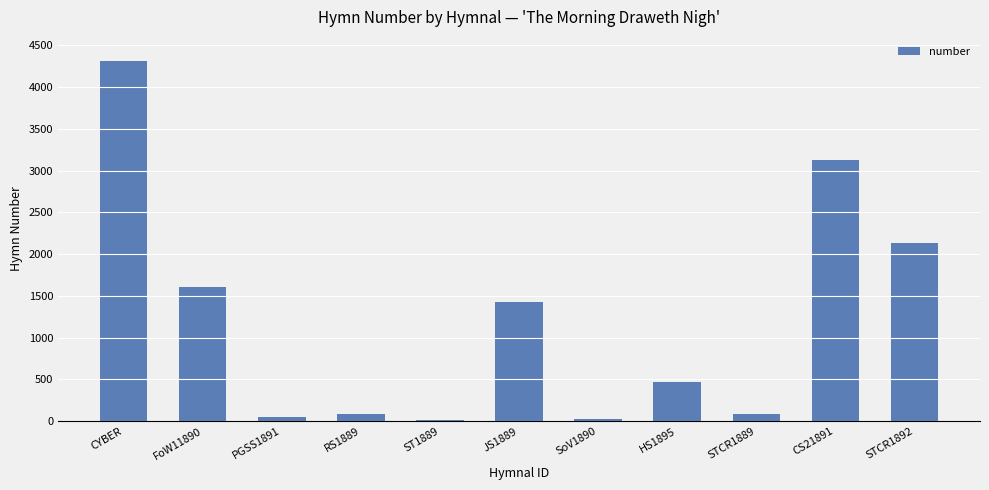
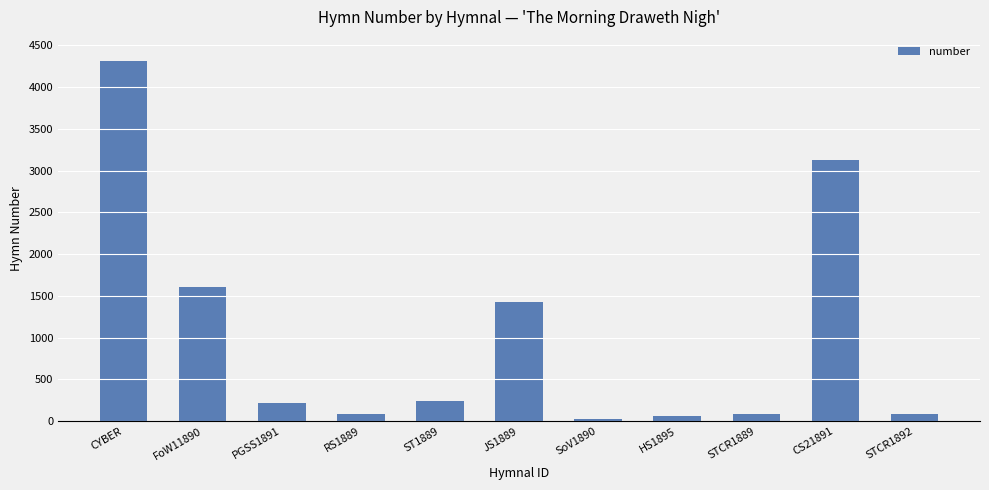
  {
    "CYBER": 4300,
    "FoW11890": 1600,
-   "PGSS1891": 0,
+   "PGSS1891": 200,
    "RS1889": 100,
-   "ST1889": 0,
+   "ST1889": 200,
    "JS1889": 1400,
-   "HS1895": 500,
+   "HS1895": 100,
    "STCR1889": 100,
    "CS21891": 3100,
-   "STCR1892": 2100
+   "STCR1892": 100
  }
